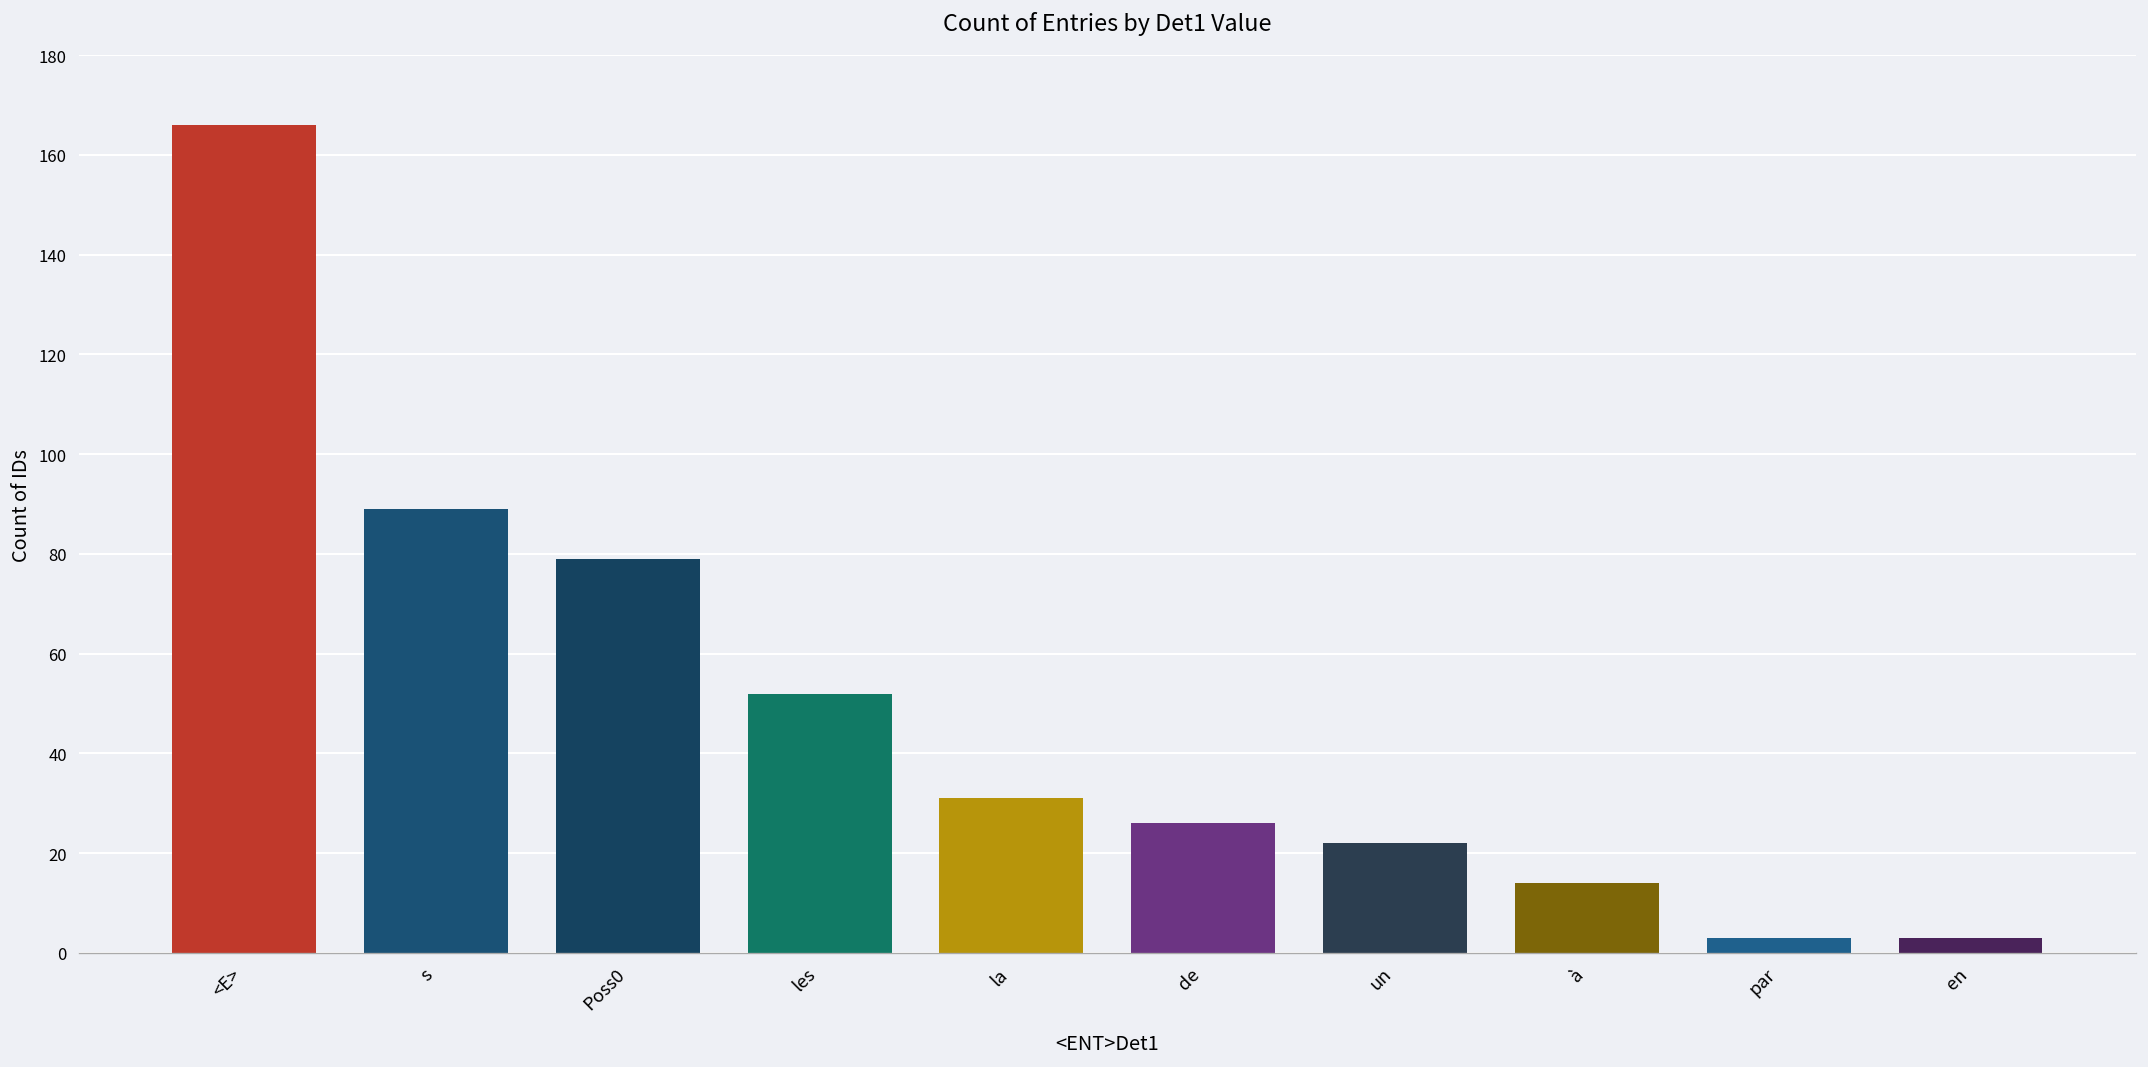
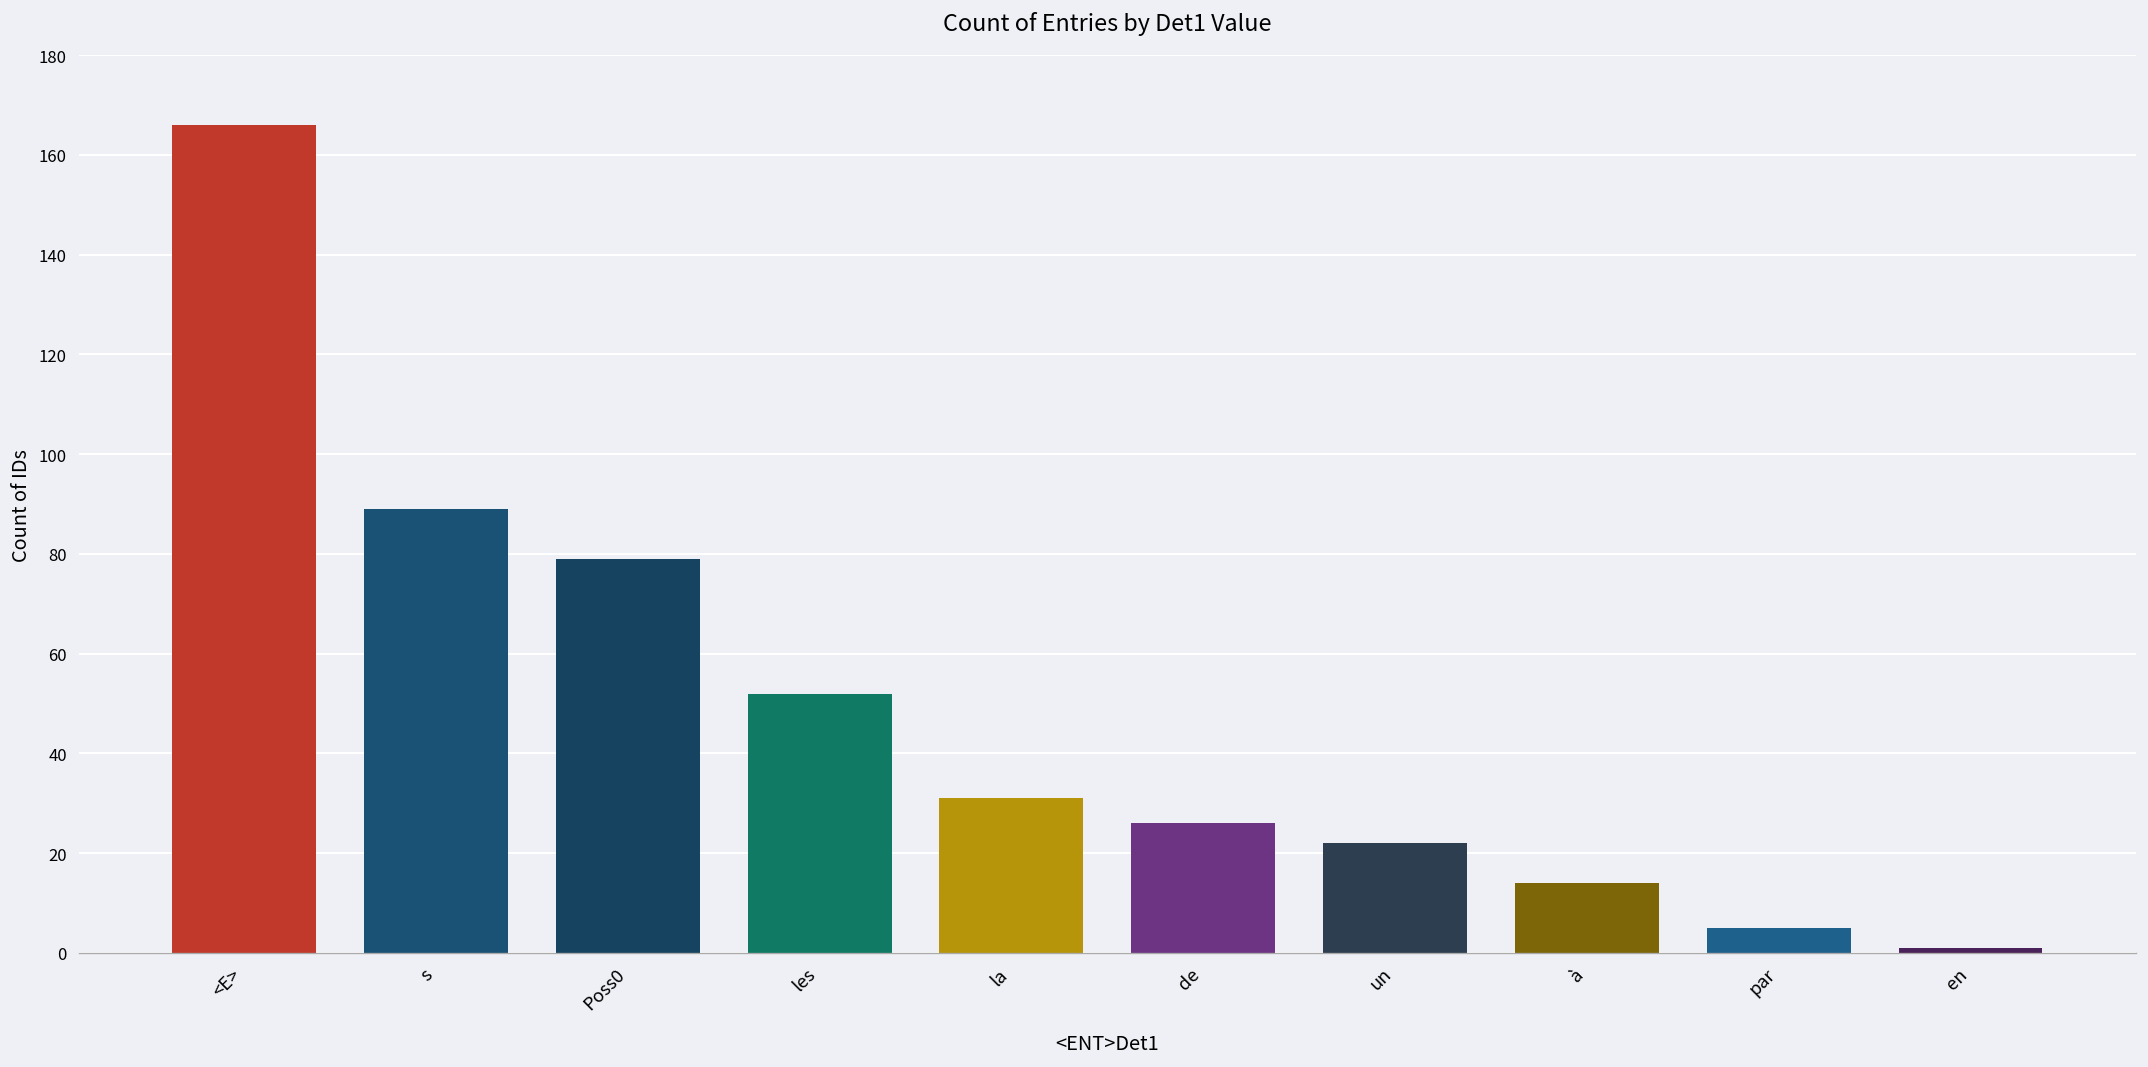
  {
    "<E>": 166,
    "s": 89,
    "Poss0": 79,
    "les": 52,
    "la": 31,
    "de": 26,
    "un": 22,
    "à": 14,
-   "par": 3,
-   "en": 3
+   "par": 5,
+   "en": 1
  }
